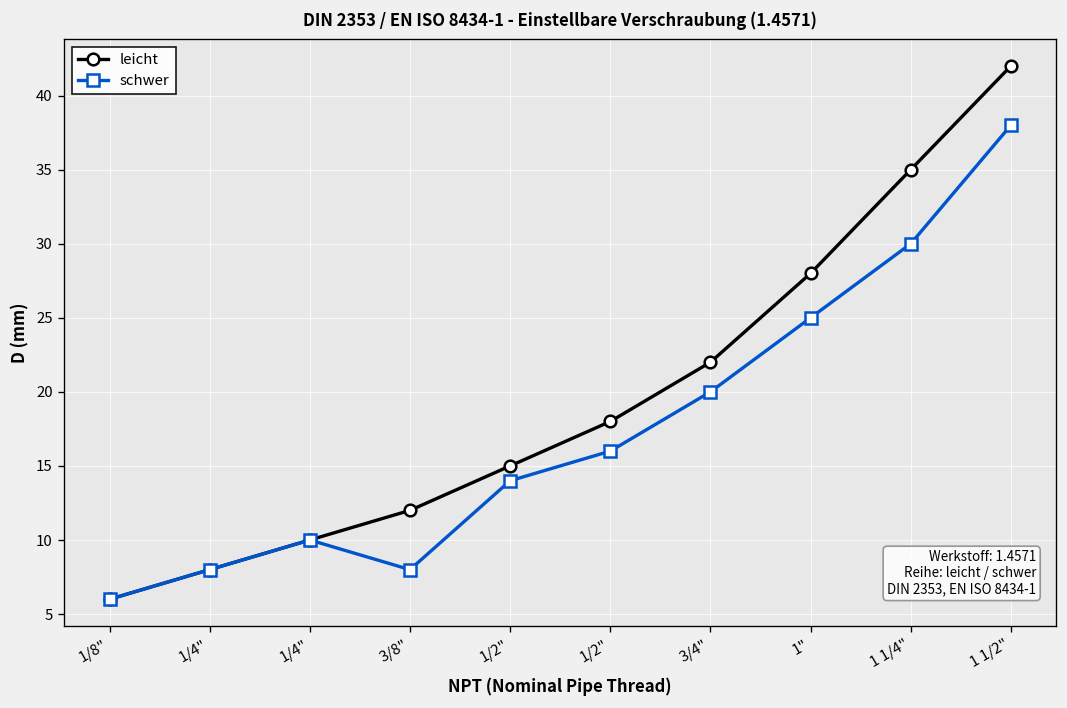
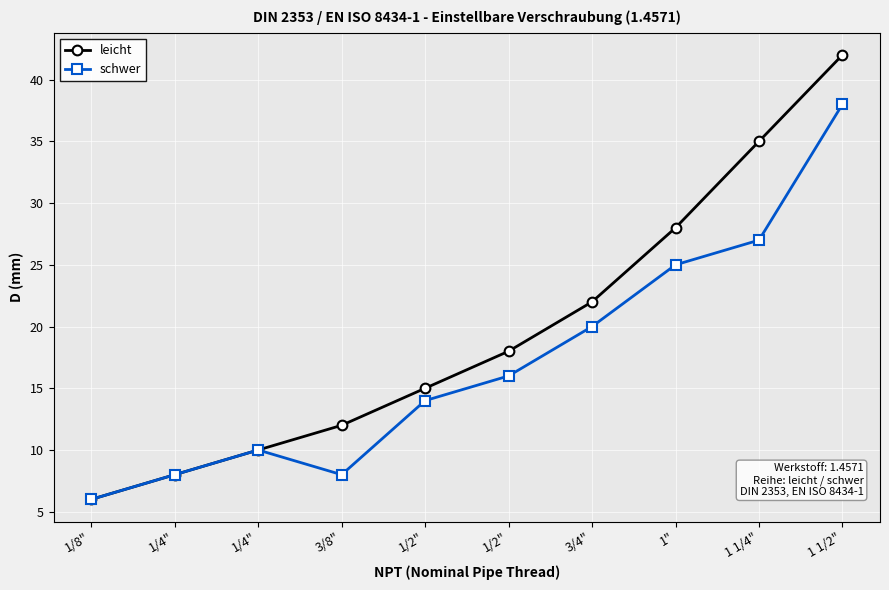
  {
    "leicht": {
      "3/8\"": 12,
      "3/4\"": 22,
      "1\"": 28,
      "1 1/4\"": 35,
      "1 1/2\"": 42
    },
    "schwer": {
      "3/8\"": 8,
      "3/4\"": 20,
      "1\"": 25,
-     "1 1/4\"": 30,
+     "1 1/4\"": 27,
      "1 1/2\"": 38
    }
  }
